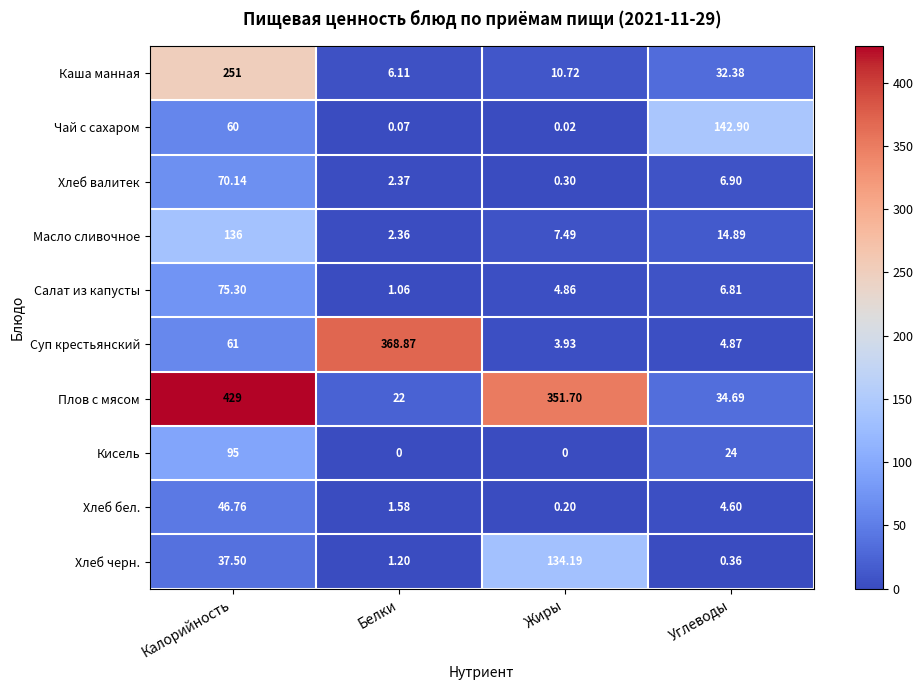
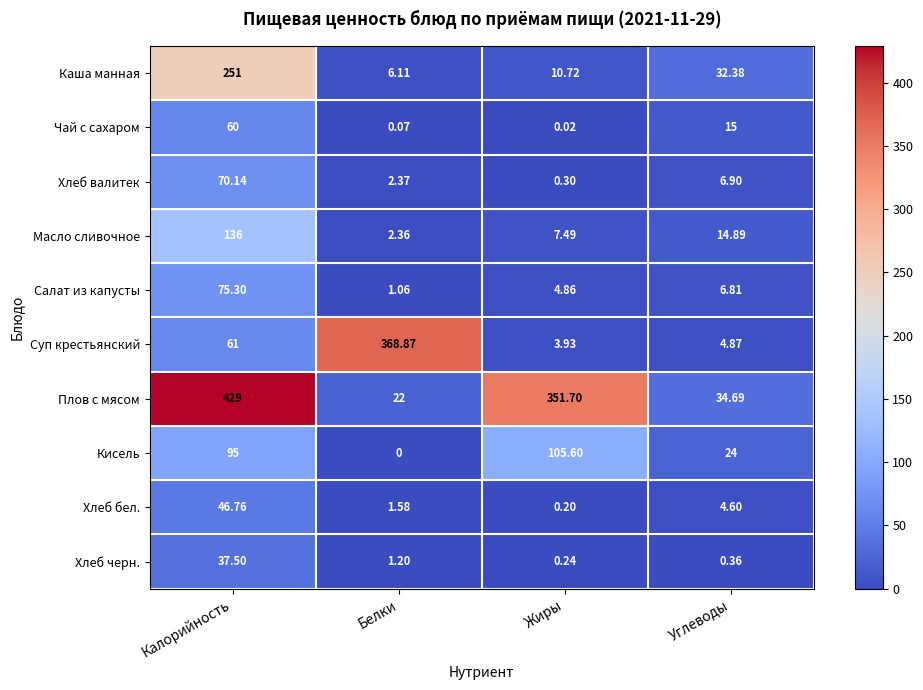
  {
    "Каша манная": {
      "Калорийность": 251,
      "Белки": 6.11,
      "Жиры": 10.72,
      "Углеводы": 32.38
    },
    "Чай с сахаром": {
      "Калорийность": 60,
      "Белки": 0.07,
      "Жиры": 0.02,
-     "Углеводы": 142.90
+     "Углеводы": 15
    },
    "Хлеб валитек": {
      "Калорийность": 70.14,
      "Белки": 2.37,
      "Жиры": 0.30,
      "Углеводы": 6.90
    },
    "Масло сливочное": {
      "Калорийность": 136,
      "Белки": 2.36,
      "Жиры": 7.49,
      "Углеводы": 14.89
    },
    "Салат из капусты": {
      "Калорийность": 75.30,
      "Белки": 1.06,
      "Жиры": 4.86,
      "Углеводы": 6.81
    },
    "Суп крестьянский": {
      "Калорийность": 61,
      "Белки": 368.87,
      "Жиры": 3.93,
      "Углеводы": 4.87
    },
    "Плов с мясом": {
      "Калорийность": 429,
      "Белки": 22,
      "Жиры": 351.70,
      "Углеводы": 34.69
    },
    "Кисель": {
      "Калорийность": 95,
      "Белки": 0,
-     "Жиры": 0,
+     "Жиры": 105.60,
      "Углеводы": 24
    },
    "Хлеб бел.": {
      "Калорийность": 46.76,
      "Белки": 1.58,
      "Жиры": 0.20,
      "Углеводы": 4.60
    },
    "Хлеб черн.": {
      "Калорийность": 37.50,
      "Белки": 1.20,
-     "Жиры": 134.19,
+     "Жиры": 0.24,
      "Углеводы": 0.36
    }
  }
